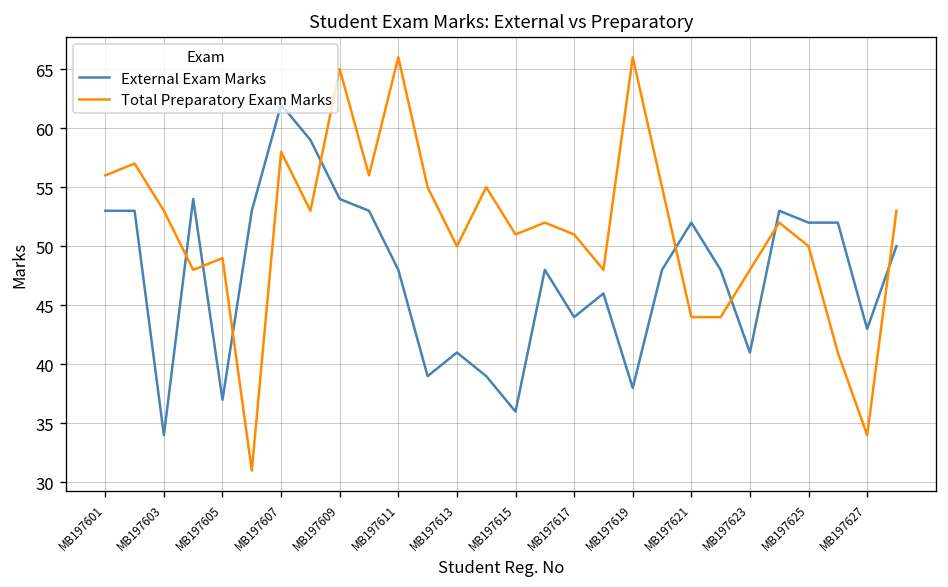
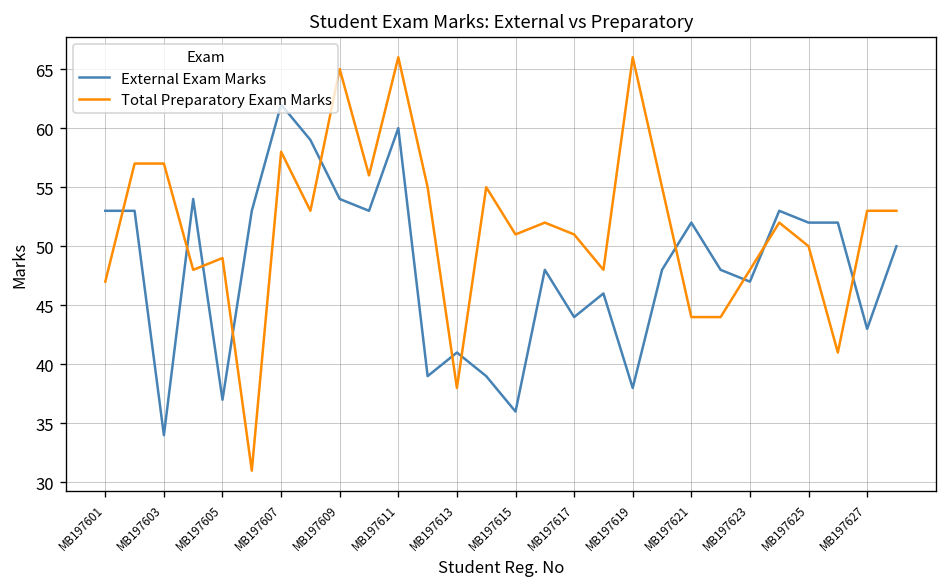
  {
    "External Exam Marks": {
      "MB197601": 53,
      "MB197603": 34,
      "MB197605": 37,
      "MB197609": 54,
-     "MB197611": 48,
+     "MB197611": 60,
      "MB197613": 41,
      "MB197615": 36,
      "MB197617": 44,
      "MB197619": 38,
      "MB197621": 52,
-     "MB197623": 41,
+     "MB197623": 47,
      "MB197625": 52,
      "MB197627": 43
    },
    "Total Preparatory Exam Marks": {
-     "MB197601": 56,
-     "MB197603": 53,
+     "MB197601": 47,
+     "MB197603": 57,
      "MB197605": 49,
      "MB197607": 58,
      "MB197609": 65,
      "MB197611": 66,
-     "MB197613": 50,
+     "MB197613": 38,
      "MB197615": 51,
      "MB197617": 51,
      "MB197619": 66,
      "MB197621": 44,
      "MB197623": 48,
      "MB197625": 50,
-     "MB197627": 34
+     "MB197627": 53
    }
  }
